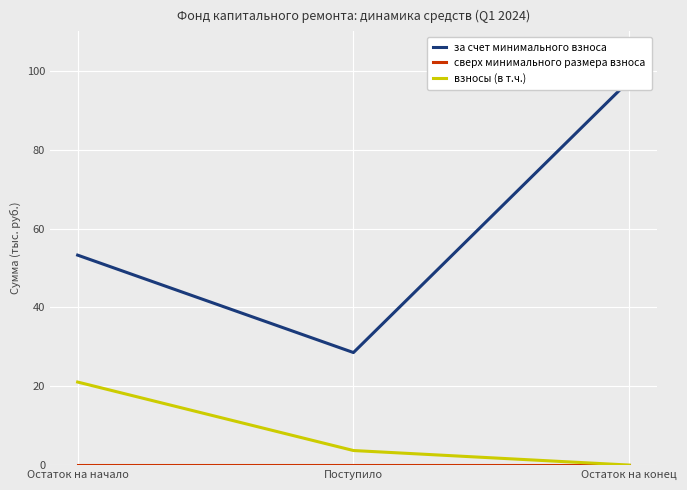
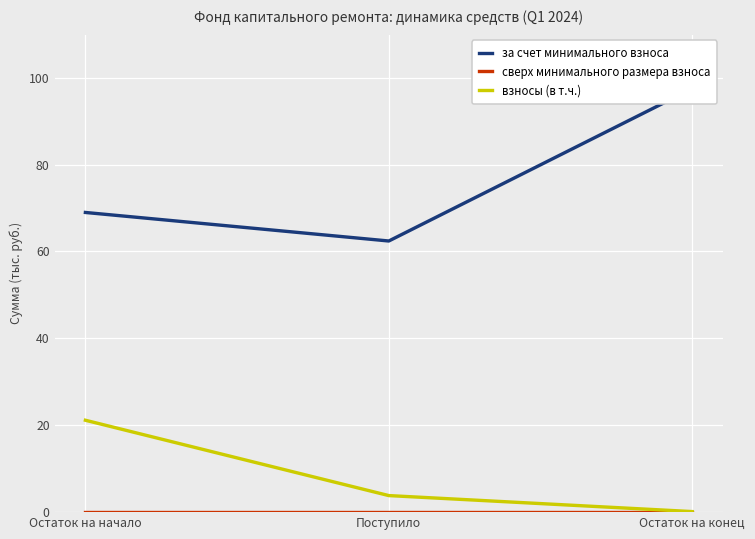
  {
    "за счет минимального взноса": {
-     "Остаток на начало": 53,
-     "Поступило": 29
+     "Остаток на начало": 69,
+     "Поступило": 62
    },
    "сверх минимального размера взноса": {
      "Остаток на начало": 0,
      "Поступило": 0
    },
    "взносы (в т.ч.)": {
      "Остаток на начало": 21,
      "Поступило": 4
    }
  }
